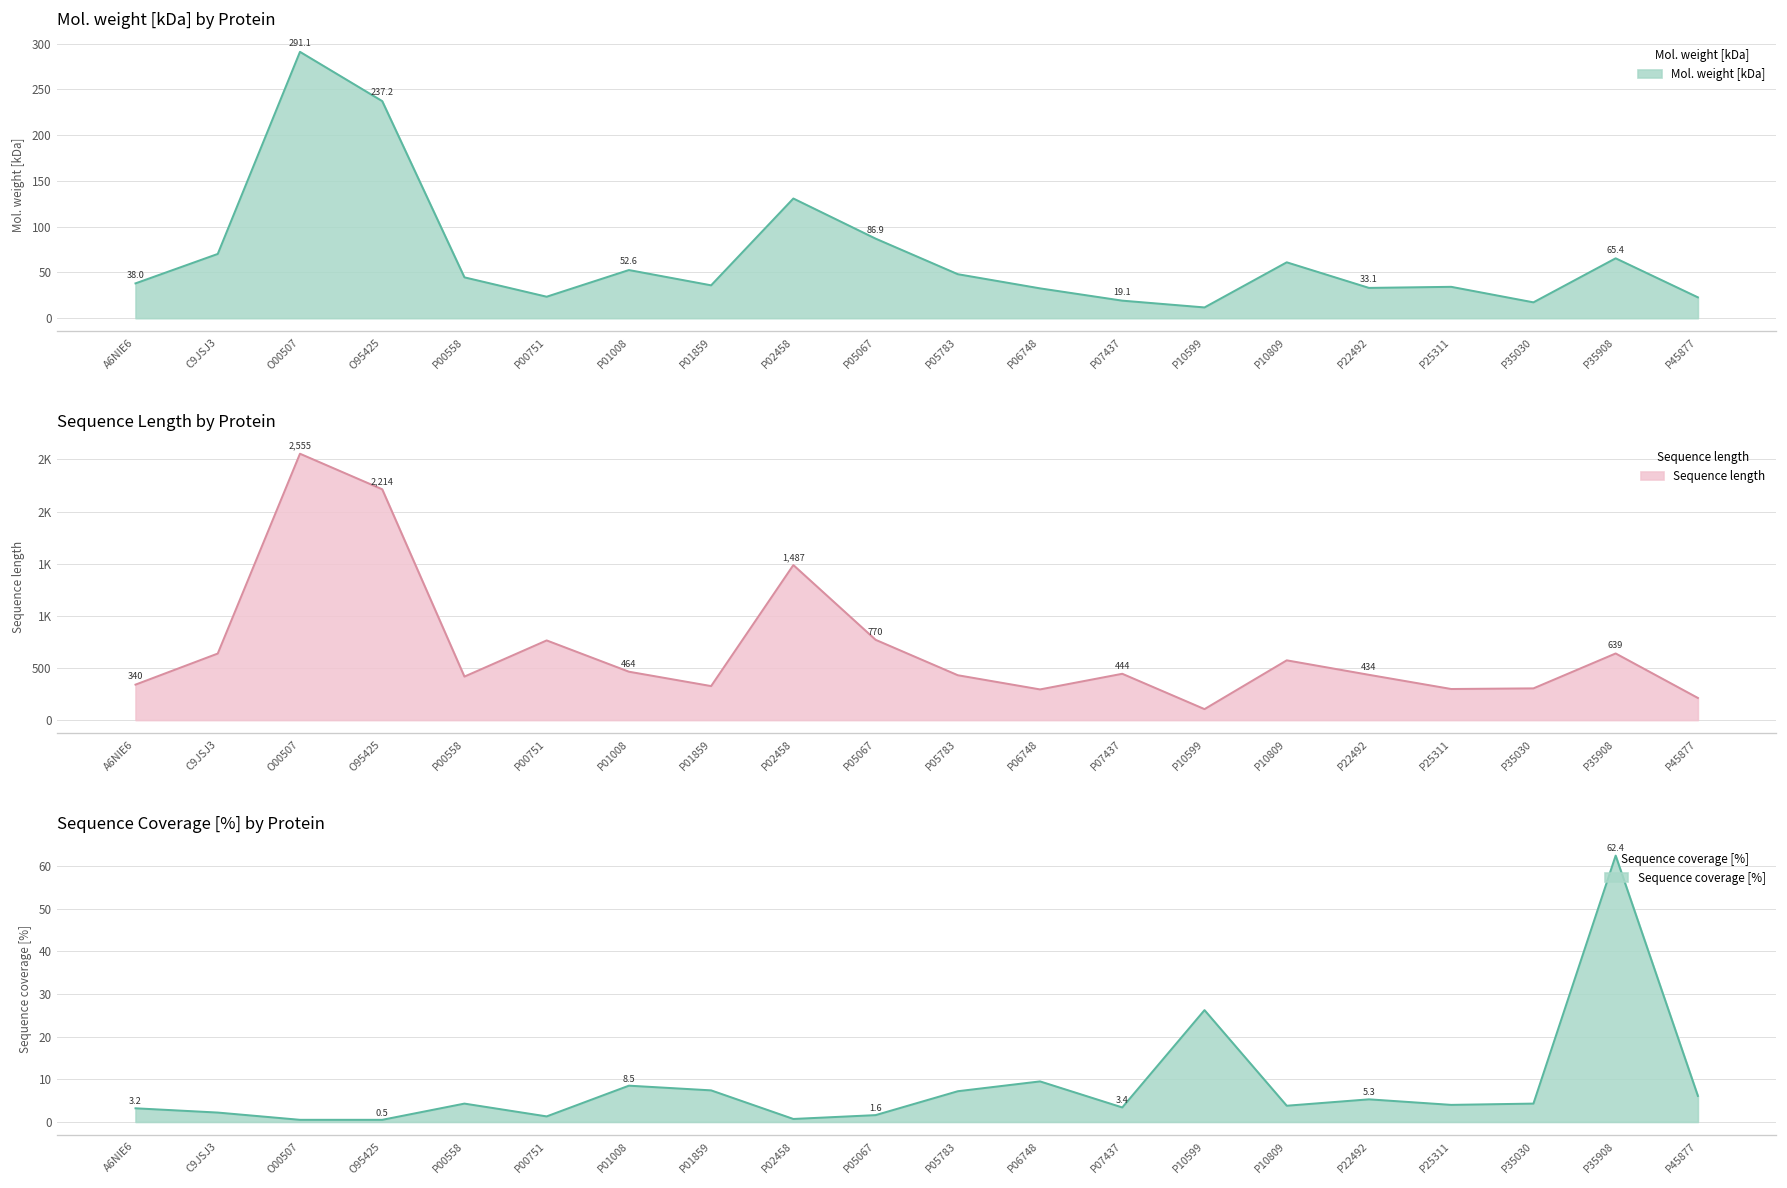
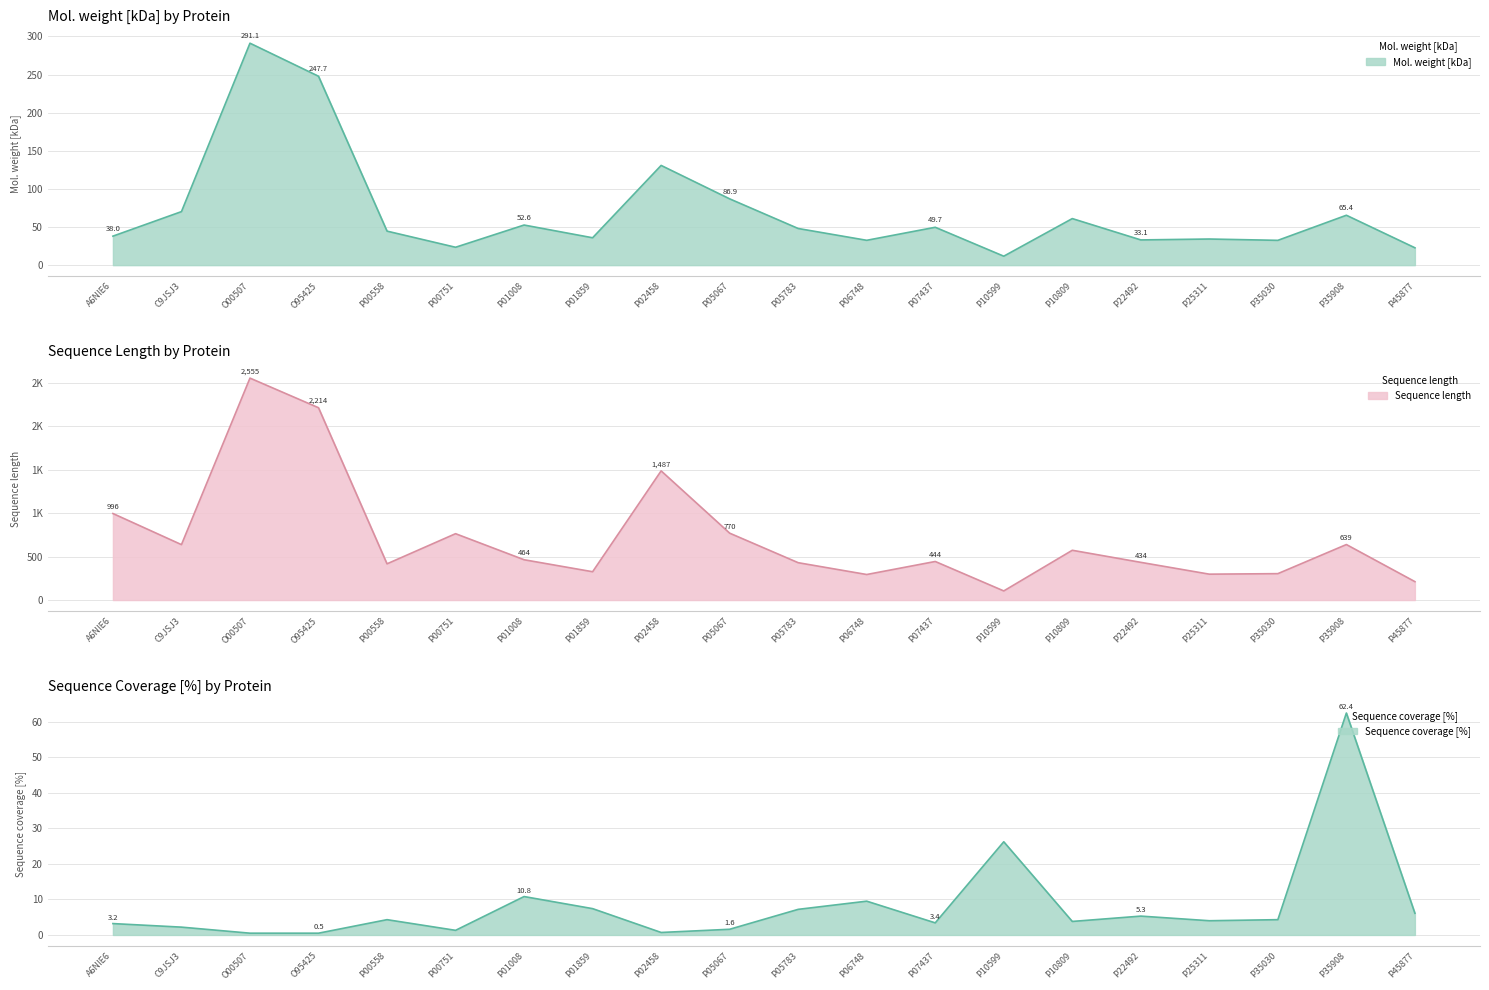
  {
    "Mol. weight [kDa] by Protein": {
      "A6NIE6": "38.0",
      "O00507": "291.1",
-     "O95425": "237.2",
+     "O95425": "247.7",
      "P01008": "52.6",
      "P05067": "86.9",
-     "P07437": "19.1",
+     "P07437": "49.7",
      "P22492": "33.1",
-     "P35030": "20",
+     "P35030": "30",
      "P35908": "65.4"
    },
    "Sequence Length by Protein": {
-     "A6NIE6": "340",
+     "A6NIE6": "996",
      "O00507": "2,555",
      "O95425": "2,214",
      "P01008": "464",
      "P02458": "1,487",
      "P05067": "770",
      "P07437": "444",
      "P22492": "434",
      "P35908": "639"
    },
    "Sequence Coverage [%] by Protein": {
      "A6NIE6": "3.2",
      "O95425": "0.5",
-     "P01008": "8.5",
+     "P01008": "10.8",
      "P05067": "1.6",
      "P07437": "3.4",
      "P22492": "5.3",
      "P35908": "62.4"
    }
  }
